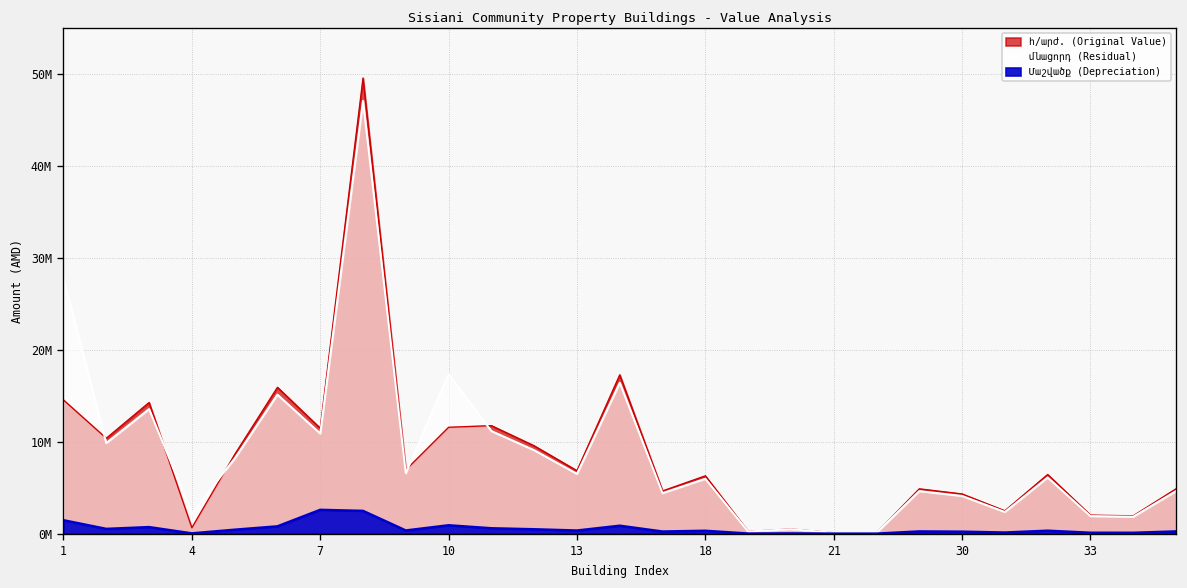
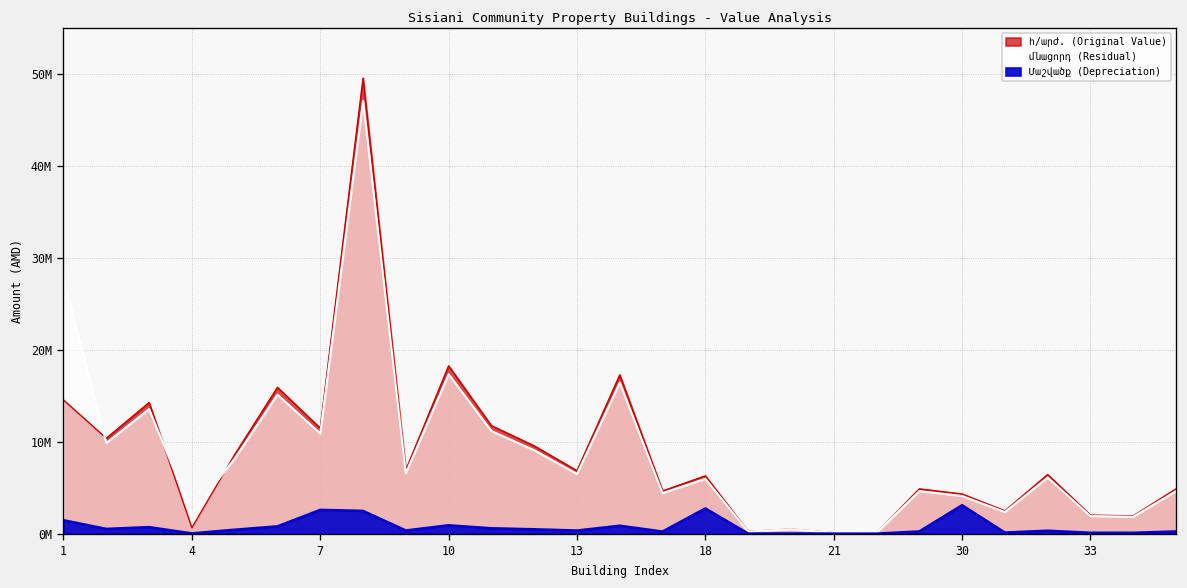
  {
    "հ/արժ. (Original Value)": {
      "1": 15000000,
      "4": 1000000,
      "7": 11000000,
-     "10": 12000000,
+     "10": 18000000,
      "13": 7000000
    },
    "մնացորդ (Residual)": {
      "1": 28000000,
      "4": 2000000,
      "7": 11000000,
      "10": 17000000,
      "13": 7000000
    },
    "Մաշվածք (Depreciation)": {
      "1": 1000000,
      "4": 0,
      "7": 3000000,
      "10": 1000000,
      "13": 0,
-     "18": 0,
-     "30": 0,
+     "18": 3000000,
+     "30": 3000000,
      "33": 0
    }
  }
